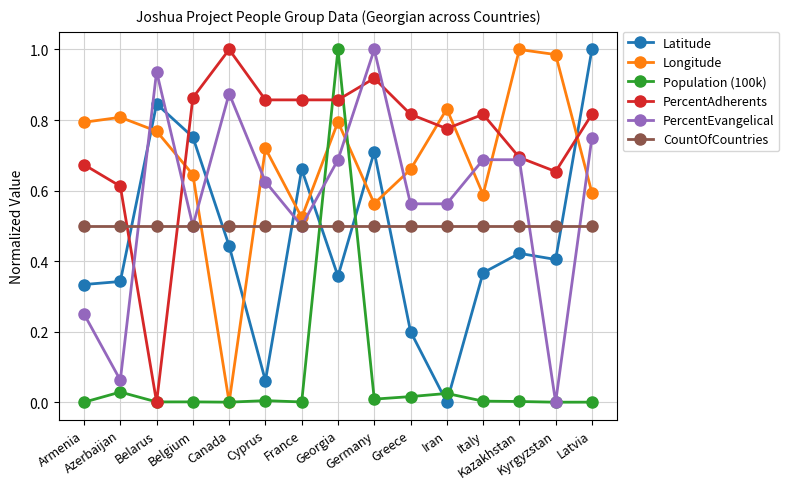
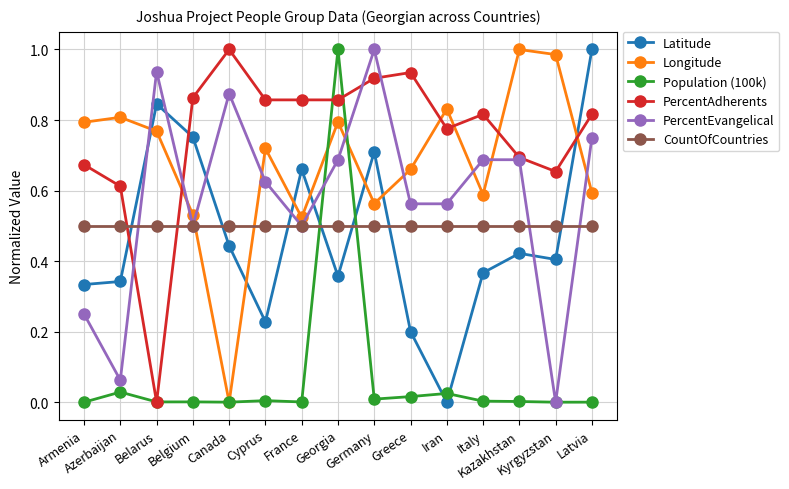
  {
    "Latitude": {
      "Armenia": 0.33,
      "Azerbaijan": 0.34,
      "Belarus": 0.85,
      "Belgium": 0.75,
      "Canada": 0.44,
-     "Cyprus": 0.06,
+     "Cyprus": 0.23,
      "France": 0.66,
      "Georgia": 0.36,
      "Germany": 0.71,
      "Greece": 0.20,
      "Iran": 0.00,
      "Italy": 0.37,
      "Kazakhstan": 0.42,
      "Kyrgyzstan": 0.40,
      "Latvia": 1.00
    },
    "Longitude": {
      "Armenia": 0.79,
      "Azerbaijan": 0.81,
      "Belarus": 0.77,
-     "Belgium": 0.65,
+     "Belgium": 0.53,
      "Cyprus": 0.72,
      "France": 0.52,
      "Georgia": 0.79,
      "Germany": 0.56,
      "Greece": 0.66,
      "Iran": 0.83,
      "Italy": 0.59,
      "Kazakhstan": 1.00,
      "Kyrgyzstan": 0.99,
      "Latvia": 0.59
    },
    "Population (100k)": {
      "Armenia": 0.00,
      "Azerbaijan": 0.03,
      "Belgium": 0.00,
      "Cyprus": 0.00,
      "France": 0.00,
      "Georgia": 1.00,
      "Germany": 0.01,
      "Greece": 0.02,
      "Iran": 0.02,
      "Italy": 0.00,
      "Kazakhstan": 0.00,
      "Latvia": 0.00
    },
    "PercentAdherents": {
      "Armenia": 0.67,
      "Azerbaijan": 0.61,
      "Belgium": 0.86,
      "Canada": 1.00,
      "Cyprus": 0.86,
      "France": 0.86,
      "Georgia": 0.86,
      "Germany": 0.92,
-     "Greece": 0.82,
+     "Greece": 0.93,
      "Iran": 0.78,
      "Italy": 0.82,
      "Kyrgyzstan": 0.65,
      "Latvia": 0.82
    },
    "PercentEvangelical": {
      "Armenia": 0.25,
      "Azerbaijan": 0.06,
      "Belarus": 0.94,
      "Canada": 0.87,
      "Cyprus": 0.62,
      "Georgia": 0.69,
      "Germany": 1.00,
      "Greece": 0.56,
      "Iran": 0.56,
      "Italy": 0.69,
      "Latvia": 0.75
    },
    "CountOfCountries": {
      "Armenia": 0.50,
      "Azerbaijan": 0.50,
      "Belarus": 0.50,
      "Canada": 0.50,
      "Cyprus": 0.50,
      "Georgia": 0.50,
      "Germany": 0.50,
      "Greece": 0.50,
      "Iran": 0.50,
      "Italy": 0.50,
      "Kazakhstan": 0.50,
      "Kyrgyzstan": 0.50,
      "Latvia": 0.50
    }
  }
